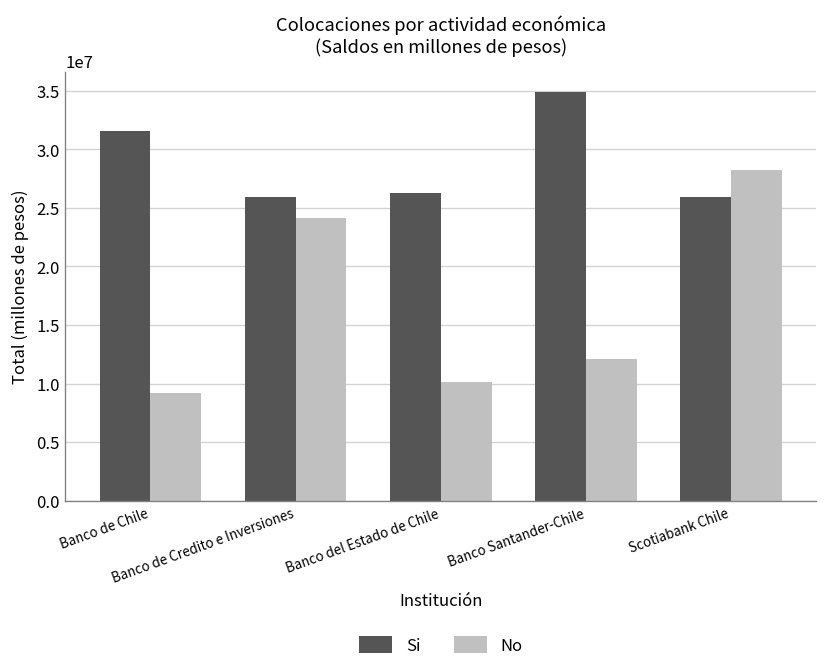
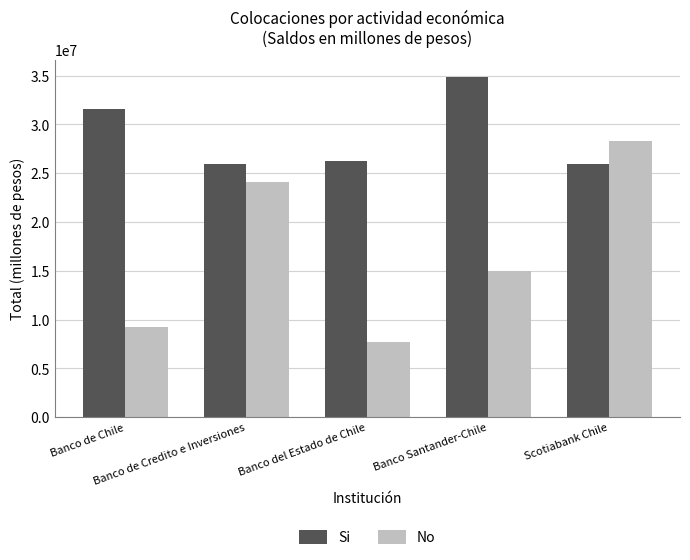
  {
    "Si": {
      "Banco de Chile": 32000000,
      "Banco de Credito e Inversiones": 26000000,
      "Banco del Estado de Chile": 26000000,
      "Banco Santander-Chile": 35000000,
      "Scotiabank Chile": 26000000
    },
    "No": {
      "Banco de Chile": 9000000,
      "Banco de Credito e Inversiones": 24000000,
-     "Banco del Estado de Chile": 10000000,
-     "Banco Santander-Chile": 12000000,
+     "Banco del Estado de Chile": 8000000,
+     "Banco Santander-Chile": 15000000,
      "Scotiabank Chile": 28000000
    }
  }
